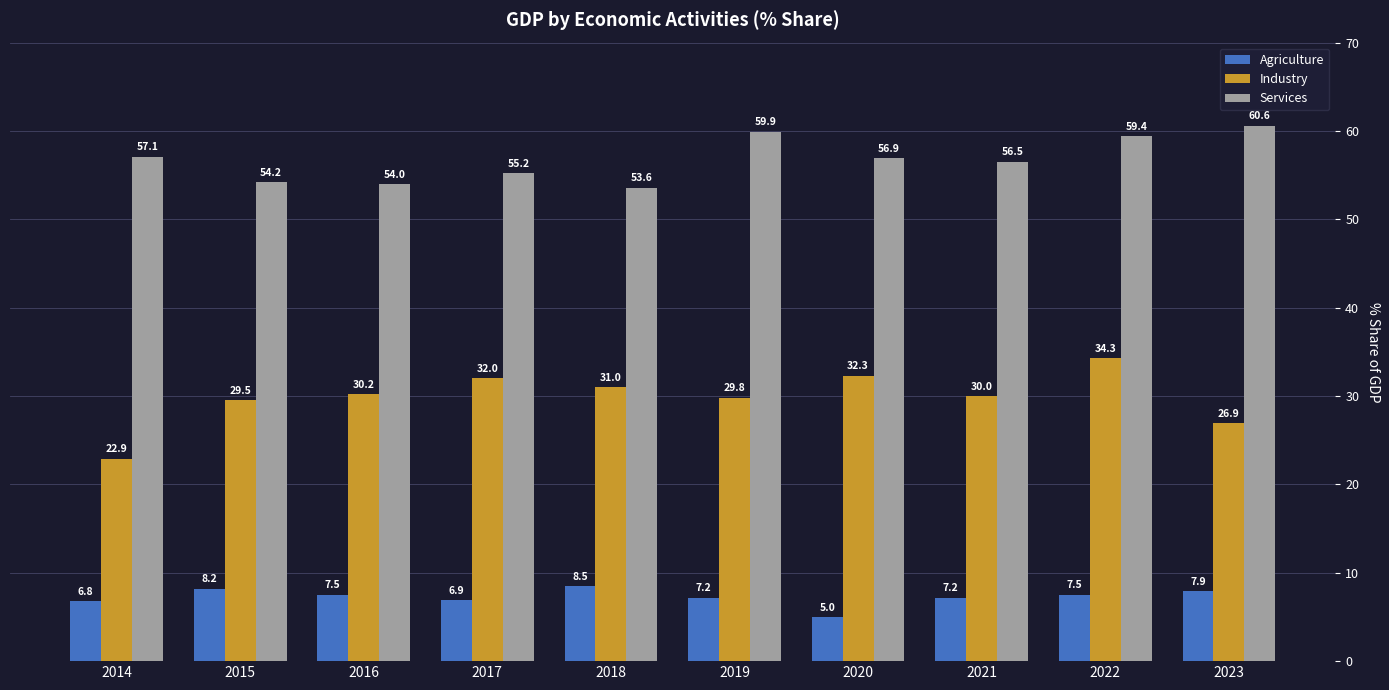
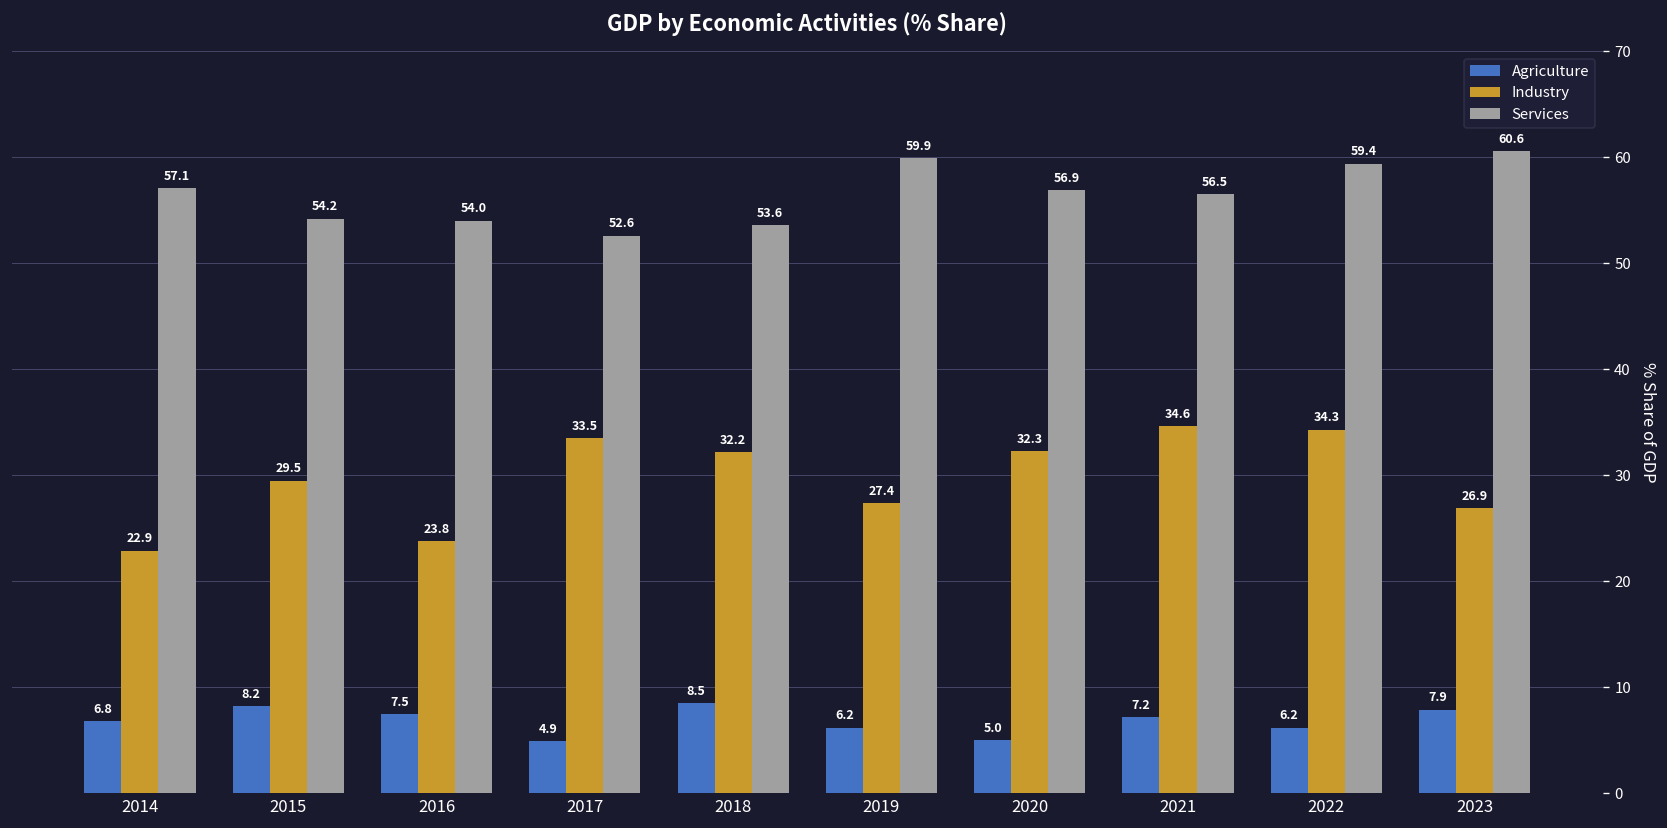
  {
    "Agriculture": {
      "2014": 6.8,
      "2015": 8.2,
      "2016": 7.5,
-     "2017": 6.9,
+     "2017": 4.9,
      "2018": 8.5,
-     "2019": 7.2,
+     "2019": 6.2,
      "2020": 5.0,
      "2021": 7.2,
-     "2022": 7.5,
+     "2022": 6.2,
      "2023": 7.9
    },
    "Industry": {
      "2014": 22.9,
      "2015": 29.5,
-     "2016": 30.2,
-     "2017": 32.0,
-     "2018": 31.0,
-     "2019": 29.8,
+     "2016": 23.8,
+     "2017": 33.5,
+     "2018": 32.2,
+     "2019": 27.4,
      "2020": 32.3,
-     "2021": 30.0,
+     "2021": 34.6,
      "2022": 34.3,
      "2023": 26.9
    },
    "Services": {
      "2014": 57.1,
      "2015": 54.2,
      "2016": 54.0,
-     "2017": 55.2,
+     "2017": 52.6,
      "2018": 53.6,
      "2019": 59.9,
      "2020": 56.9,
      "2021": 56.5,
      "2022": 59.4,
      "2023": 60.6
    }
  }
